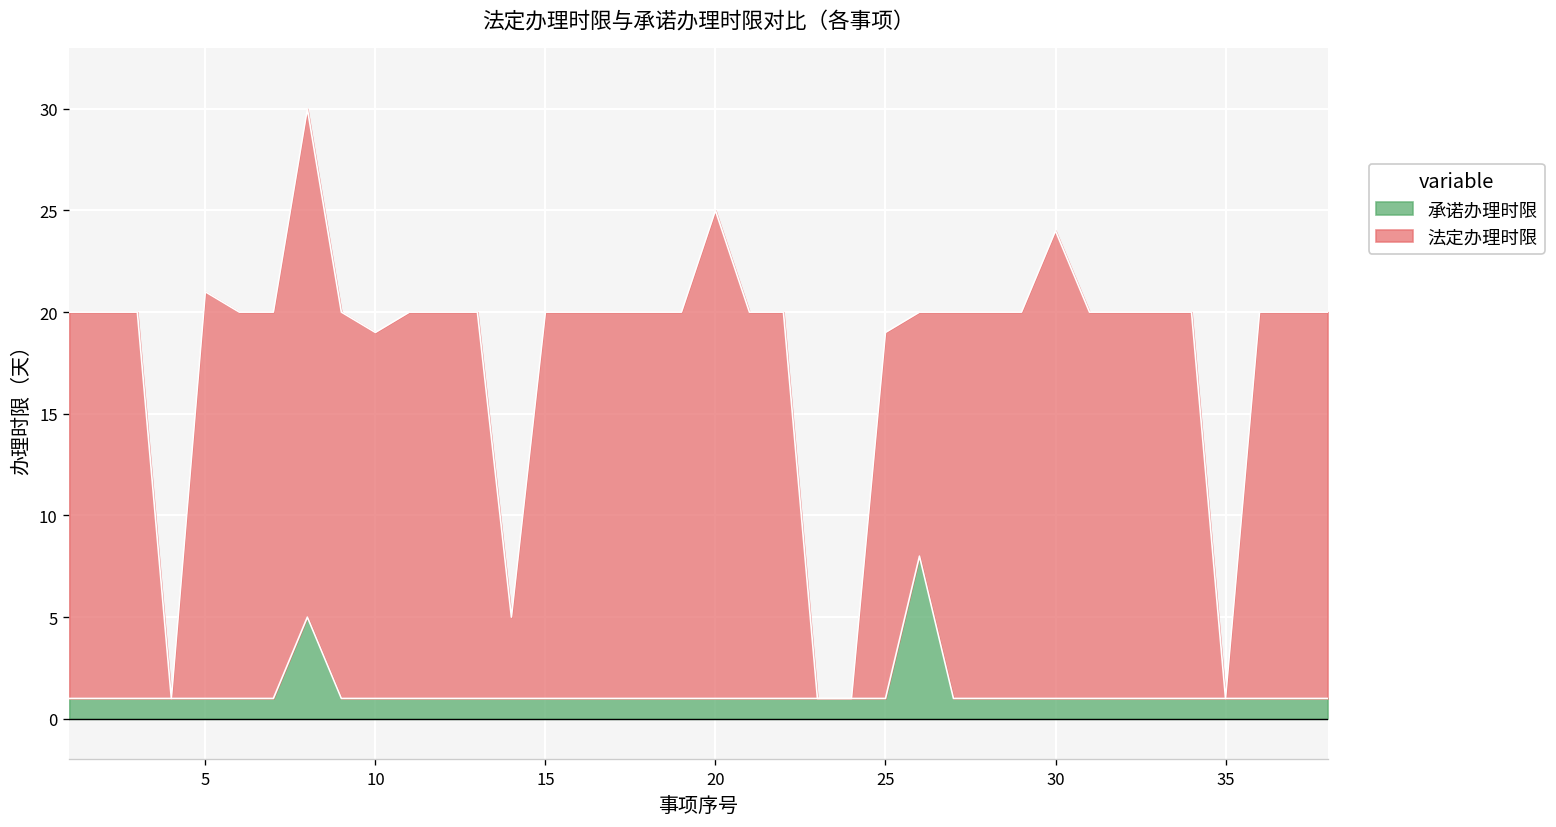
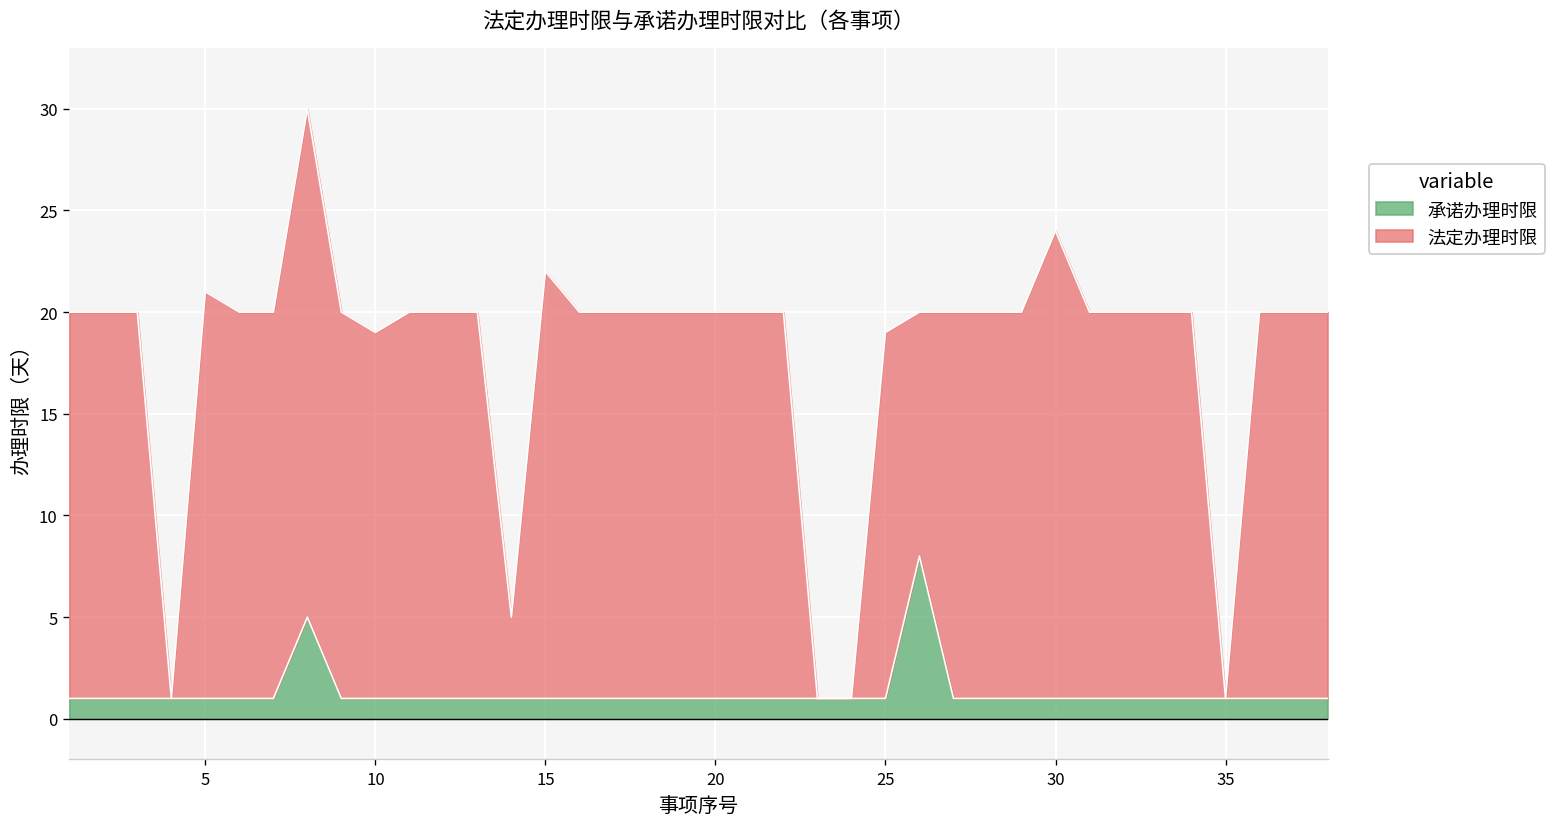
  {
    "法定办理时限": {
      "5": 21,
      "10": 19,
-     "15": 20,
-     "20": 25,
+     "15": 22,
+     "20": 20,
      "25": 19,
      "30": 24
    },
    "承诺办理时限": {
      "5": 1,
      "10": 1,
      "15": 1,
      "20": 1,
      "25": 1,
      "30": 1
    }
  }
